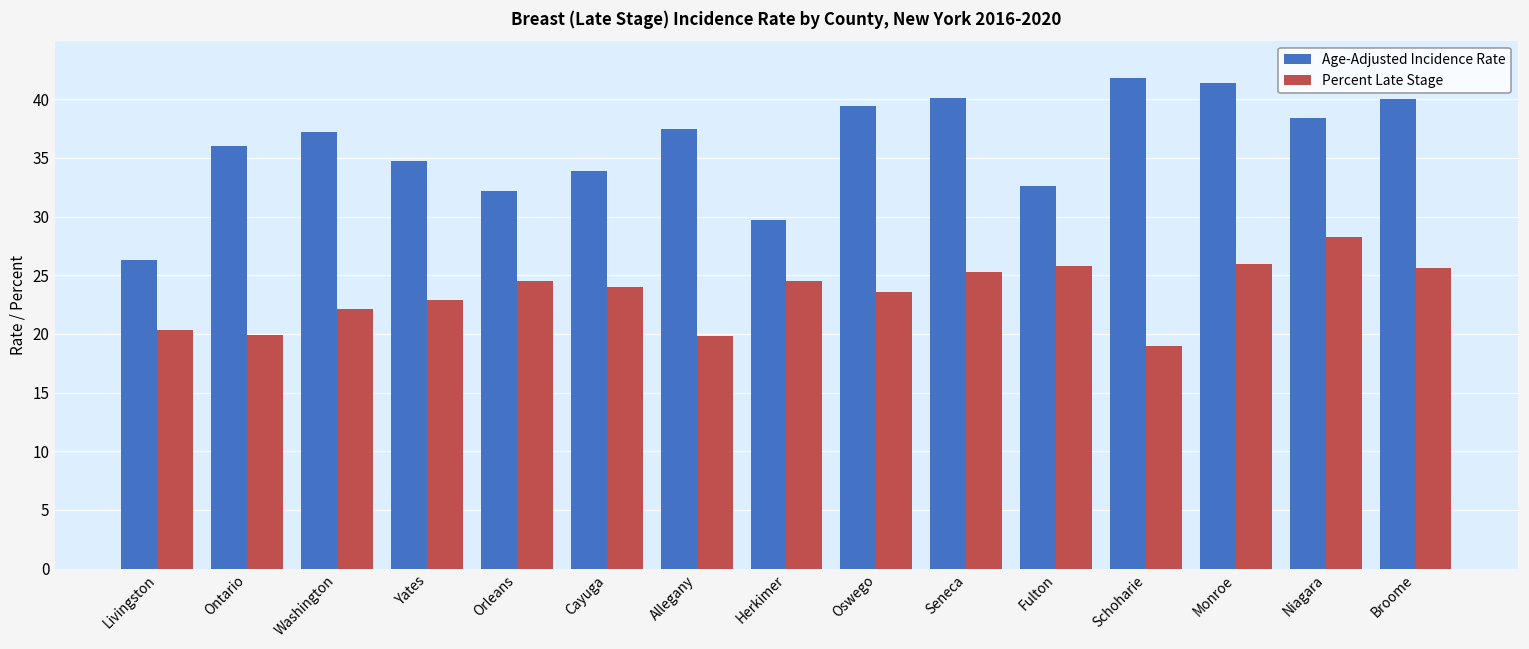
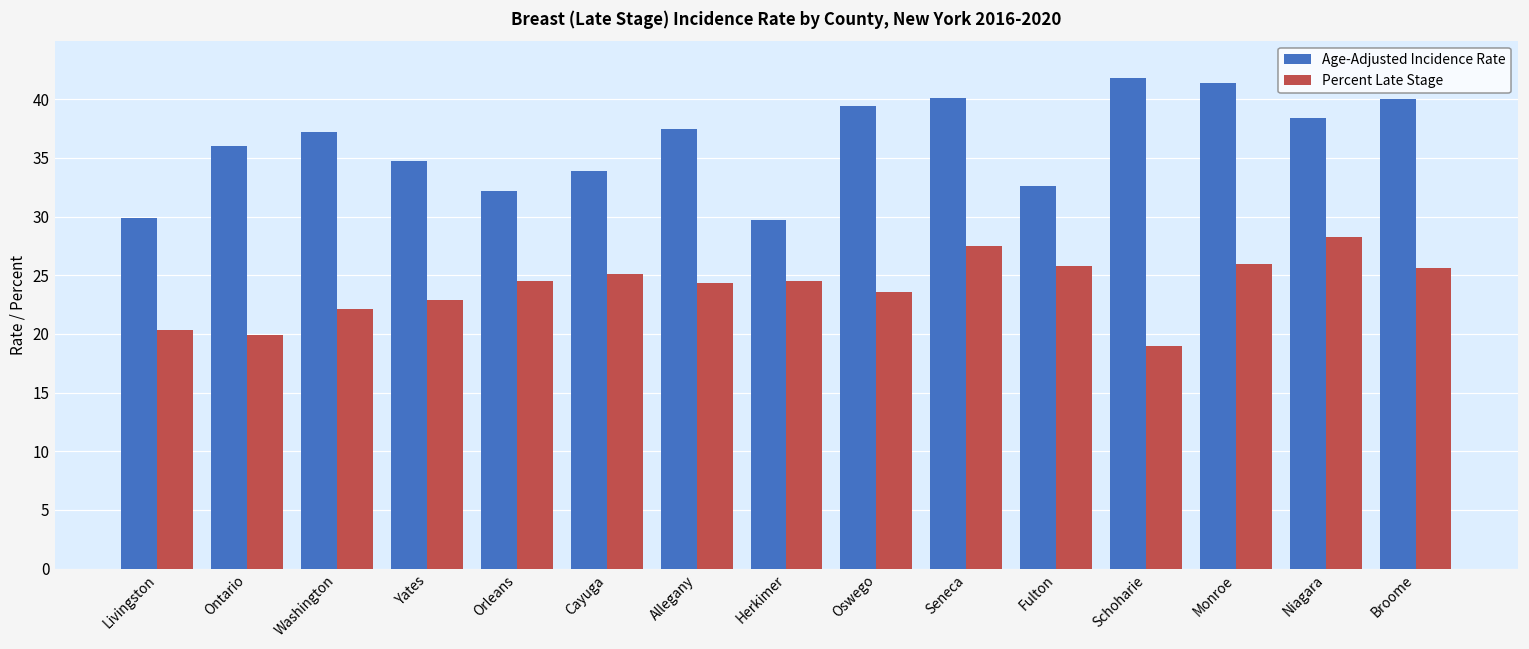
  {
    "Age-Adjusted Incidence Rate": {
-     "Livingston": 26.3,
+     "Livingston": 29.9,
      "Ontario": 36.0,
      "Washington": 37.2,
      "Yates": 34.7,
      "Orleans": 32.2,
      "Cayuga": 33.9,
      "Allegany": 37.5,
      "Herkimer": 29.7,
      "Oswego": 39.4,
      "Seneca": 40.1,
      "Fulton": 32.6,
      "Schoharie": 41.8,
      "Monroe": 41.4,
      "Niagara": 38.4,
      "Broome": 40.0
    },
    "Percent Late Stage": {
      "Livingston": 20.3,
      "Ontario": 19.9,
      "Washington": 22.1,
      "Yates": 22.9,
      "Orleans": 24.5,
-     "Cayuga": 24.0,
-     "Allegany": 19.8,
+     "Cayuga": 25.1,
+     "Allegany": 24.3,
      "Herkimer": 24.5,
      "Oswego": 23.6,
-     "Seneca": 25.3,
+     "Seneca": 27.5,
      "Fulton": 25.8,
      "Schoharie": 19.0,
      "Monroe": 26.0,
      "Niagara": 28.3,
      "Broome": 25.6
    }
  }
